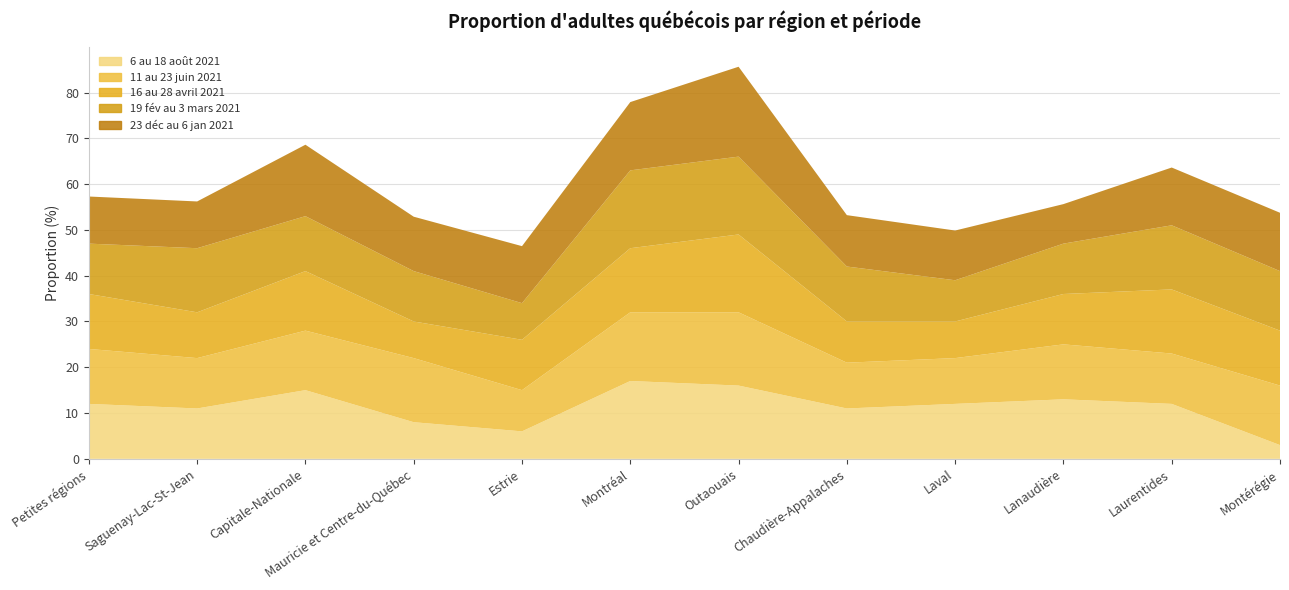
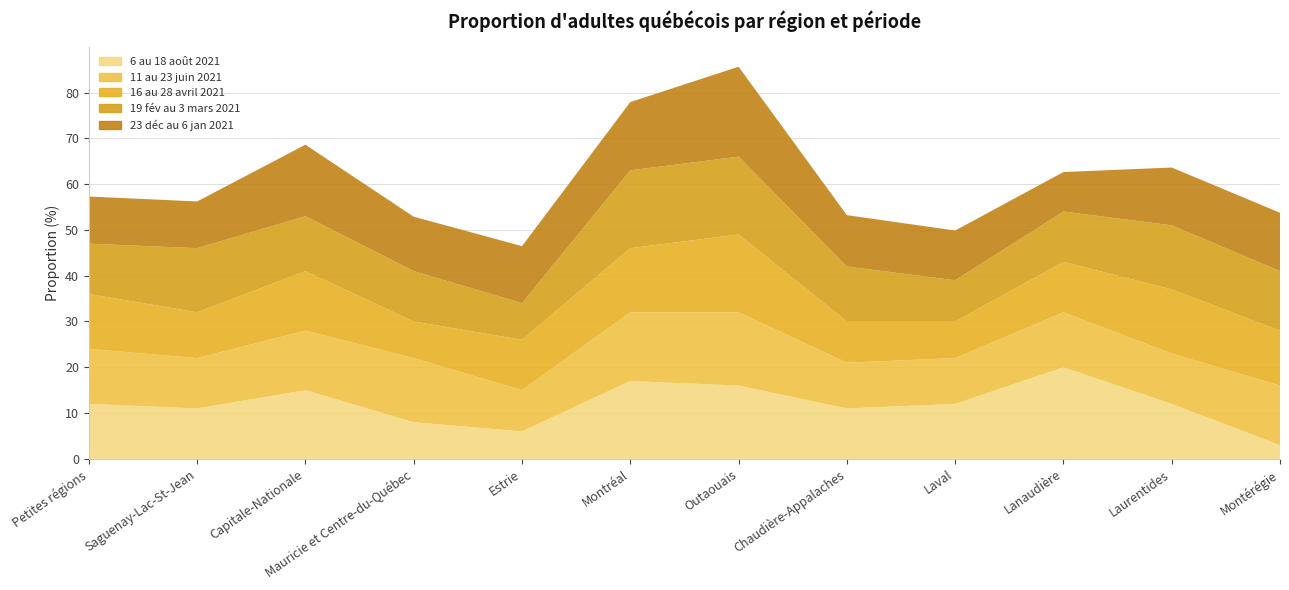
  {
    "6 au 18 août 2021": {
      "Petites régions": 12,
      "Saguenay-Lac-St-Jean": 11,
      "Capitale-Nationale": 15,
      "Mauricie et Centre-du-Québec": 8,
      "Estrie": 6,
      "Montréal": 17,
      "Outaouais": 16,
      "Chaudière-Appalaches": 11,
      "Laval": 12,
-     "Lanaudière": 13,
+     "Lanaudière": 20,
      "Laurentides": 12,
      "Montérégie": 3
    }
  }
